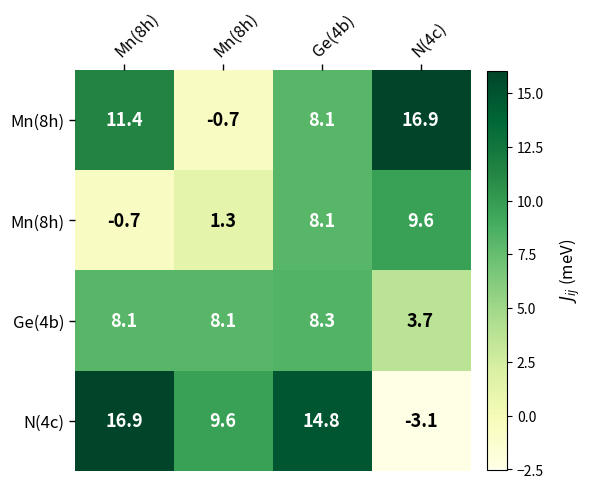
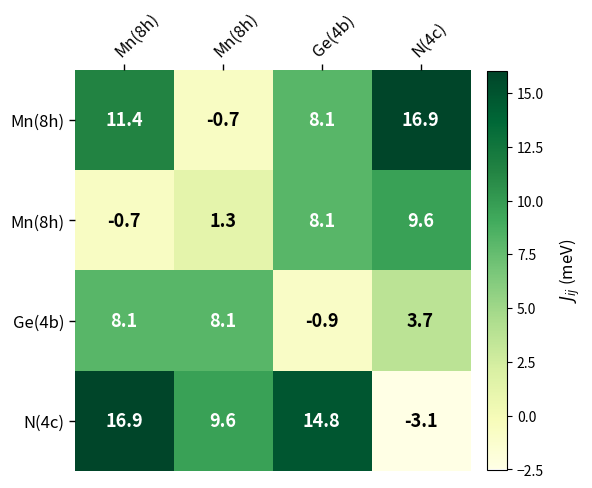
  {
    "Ge(4b)": {
-     "Ge(4b)": 8.3,
+     "Ge(4b)": -0.9,
      "N(4c)": 3.7
    },
    "N(4c)": {
      "Ge(4b)": 14.8,
      "N(4c)": -3.1
    }
  }
